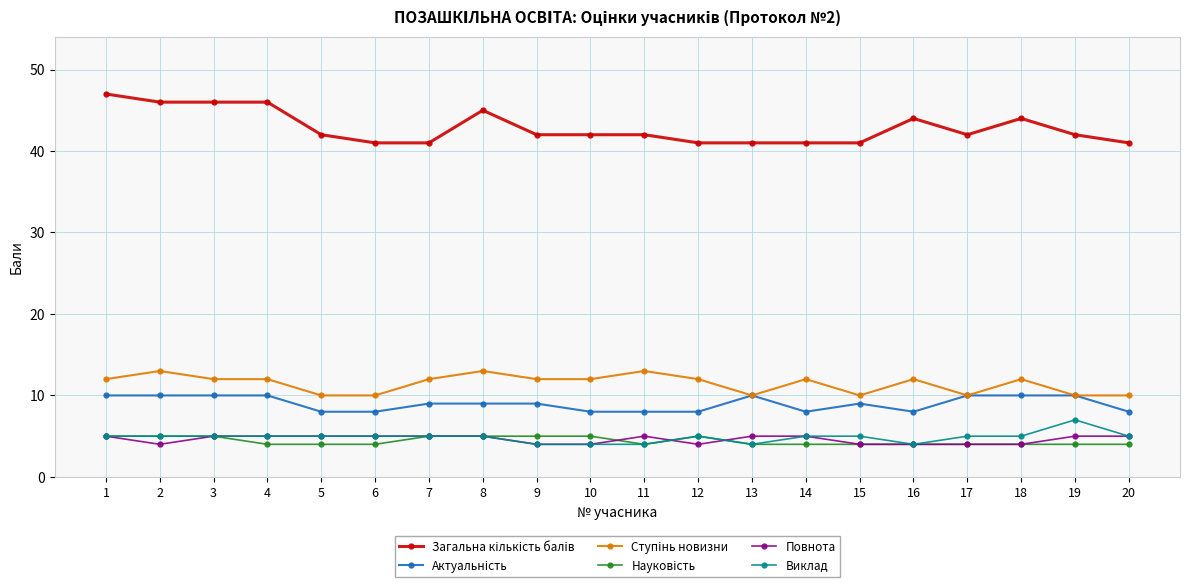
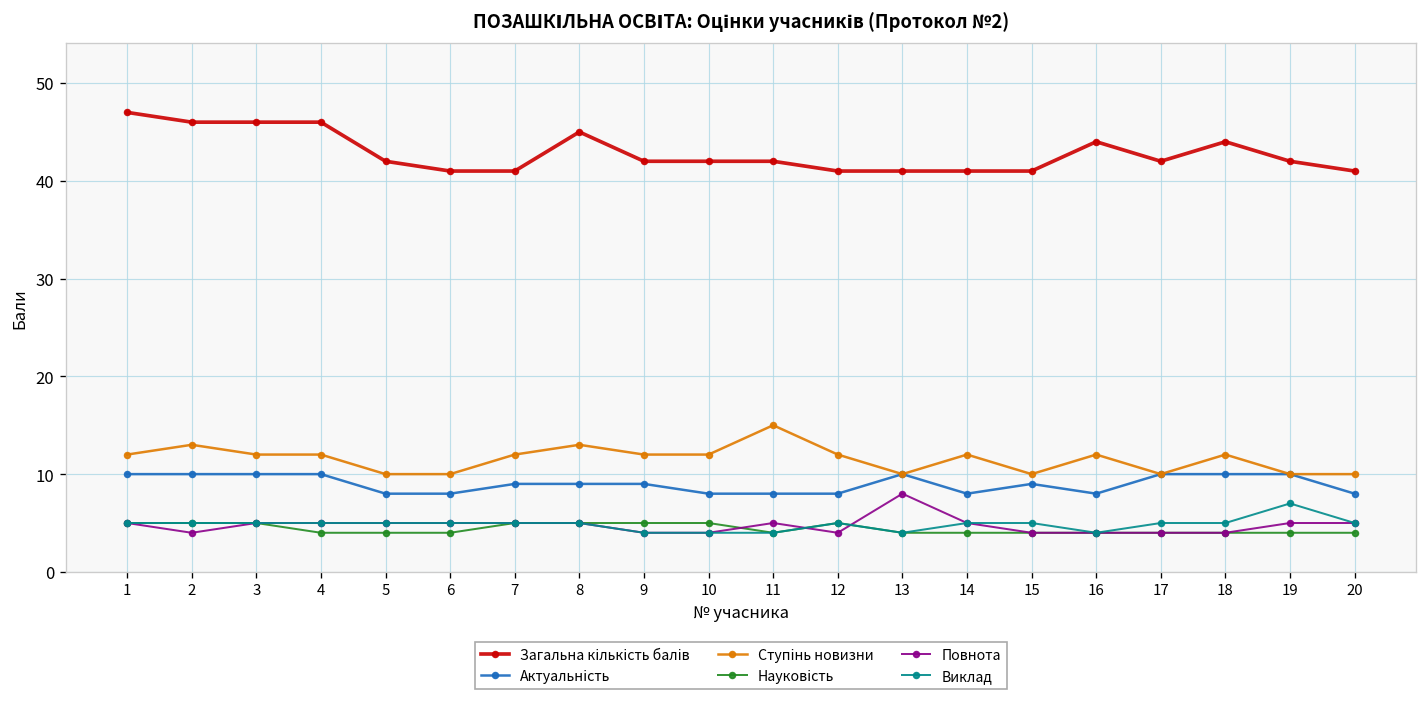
  {
    "Загальна кількість балів": {
      "1": 47,
      "2": 46,
      "3": 46,
      "4": 46,
      "5": 42,
      "6": 41,
      "7": 41,
      "8": 45,
      "9": 42,
      "10": 42,
      "11": 42,
      "12": 41,
      "13": 41,
      "14": 41,
      "15": 41,
      "16": 44,
      "17": 42,
      "18": 44,
      "19": 42,
      "20": 41
    },
    "Актуальність": {
      "1": 10,
      "2": 10,
      "3": 10,
      "4": 10,
      "5": 8,
      "6": 8,
      "7": 9,
      "8": 9,
      "9": 9,
      "10": 8,
      "11": 8,
      "12": 8,
      "14": 8,
      "15": 9,
      "16": 8,
      "18": 10,
      "20": 8
    },
    "Ступінь новизни": {
      "1": 12,
      "2": 13,
      "3": 12,
      "4": 12,
      "5": 10,
      "6": 10,
      "7": 12,
      "8": 13,
      "9": 12,
      "10": 12,
-     "11": 13,
+     "11": 15,
      "12": 12,
      "14": 12,
      "15": 10,
      "16": 12,
      "18": 12,
      "20": 10
    },
    "Науковість": {
      "4": 4,
      "5": 4,
      "6": 4,
      "9": 5,
      "10": 5,
      "14": 4,
      "19": 4,
      "20": 4
    },
    "Повнота": {
      "2": 4,
      "11": 5,
      "12": 4,
-     "13": 5,
+     "13": 8,
      "19": 5
    },
    "Виклад": {
      "15": 5,
      "17": 5,
      "18": 5,
      "19": 7
    }
  }
